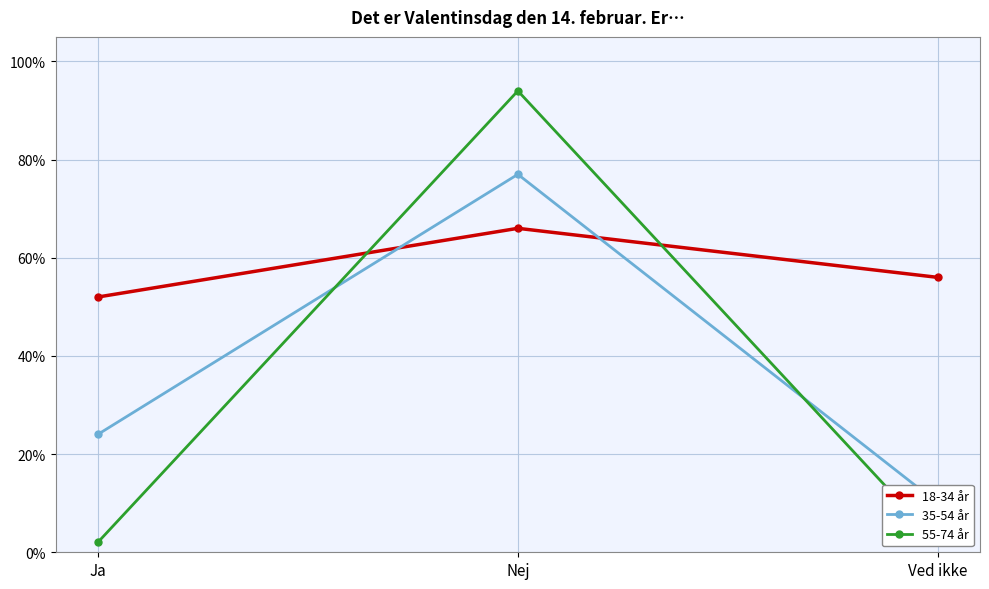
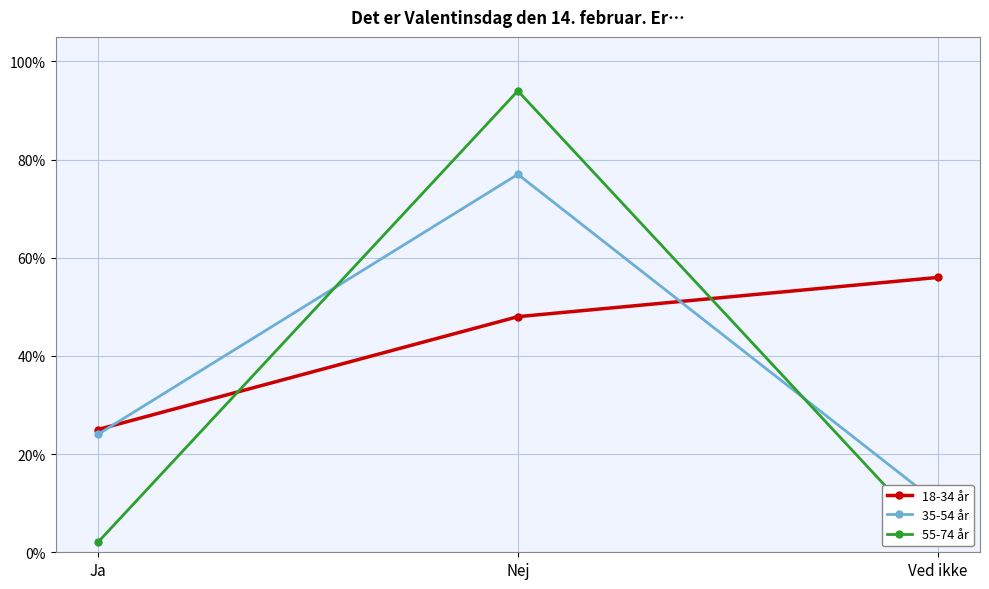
  {
    "18-34 år": {
-     "Ja": "52%",
-     "Nej": "66%",
+     "Ja": "25%",
+     "Nej": "48%",
      "Ved ikke": "56%"
    },
    "35-54 år": {
      "Ja": "24%",
      "Nej": "77%"
    },
    "55-74 år": {
      "Ja": "2%",
      "Nej": "94%"
    }
  }
